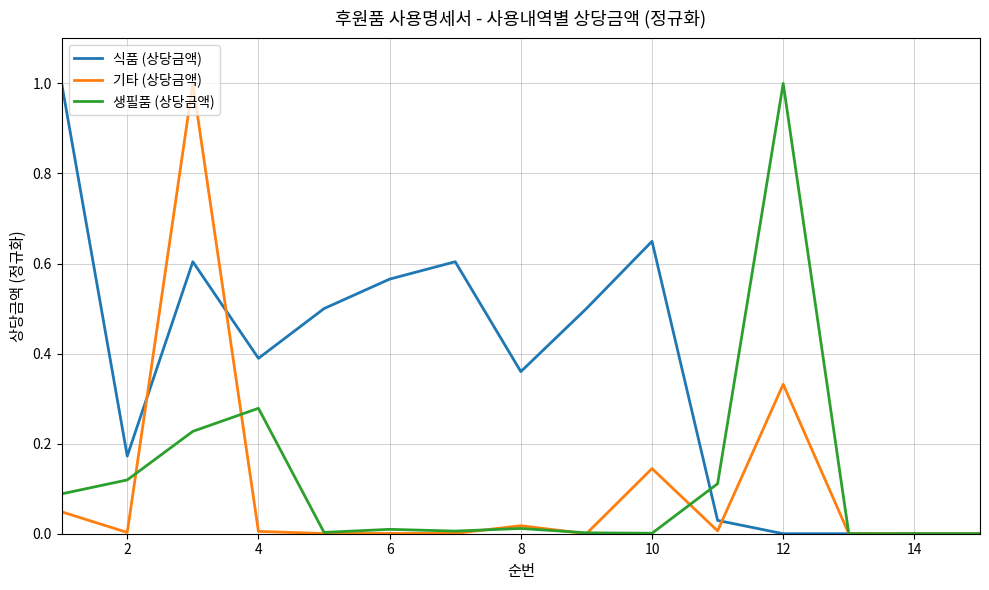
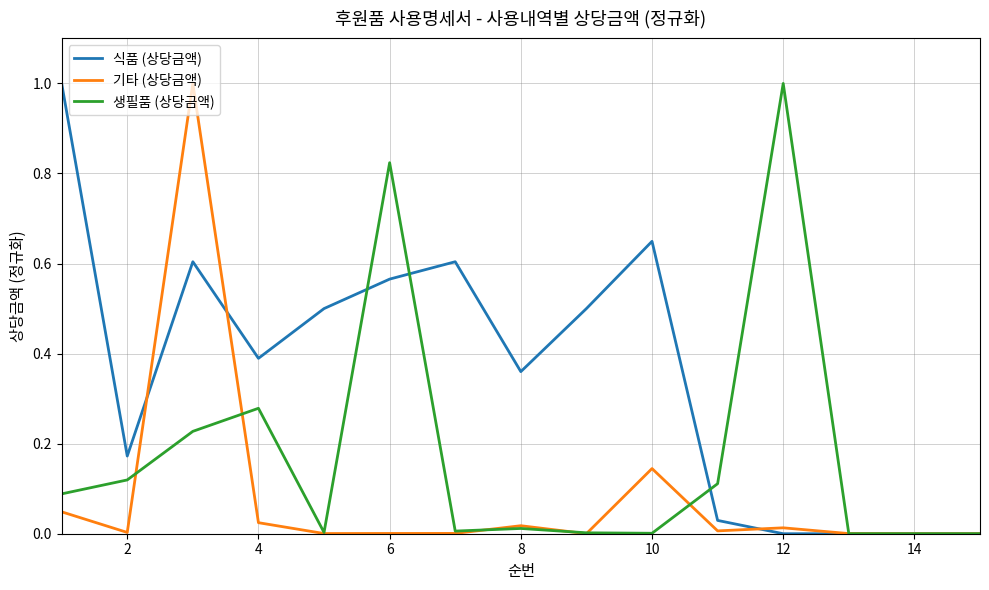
  {
    "식품 (상당금액)": {
      "2": 0.17,
      "4": 0.39,
      "6": 0.57,
      "8": 0.36,
      "10": 0.65,
      "12": 0.00
    },
    "기타 (상당금액)": {
      "2": 0.00,
-     "4": 0.01,
+     "4": 0.02,
      "6": 0.00,
      "8": 0.02,
      "10": 0.14,
-     "12": 0.33
+     "12": 0.01
    },
    "생필품 (상당금액)": {
      "2": 0.12,
      "4": 0.28,
-     "6": 0.01,
+     "6": 0.82,
      "8": 0.01,
      "10": 0.00,
      "12": 1.00
    }
  }
